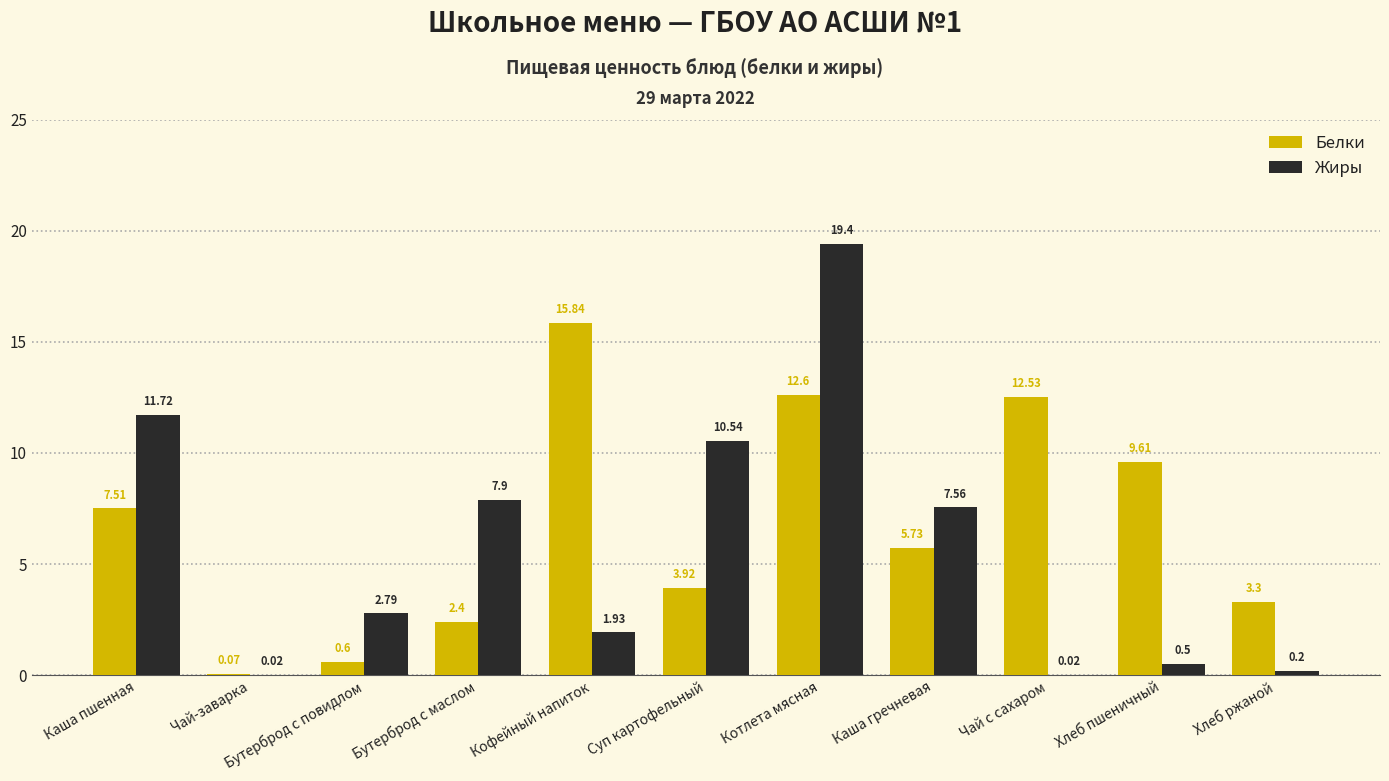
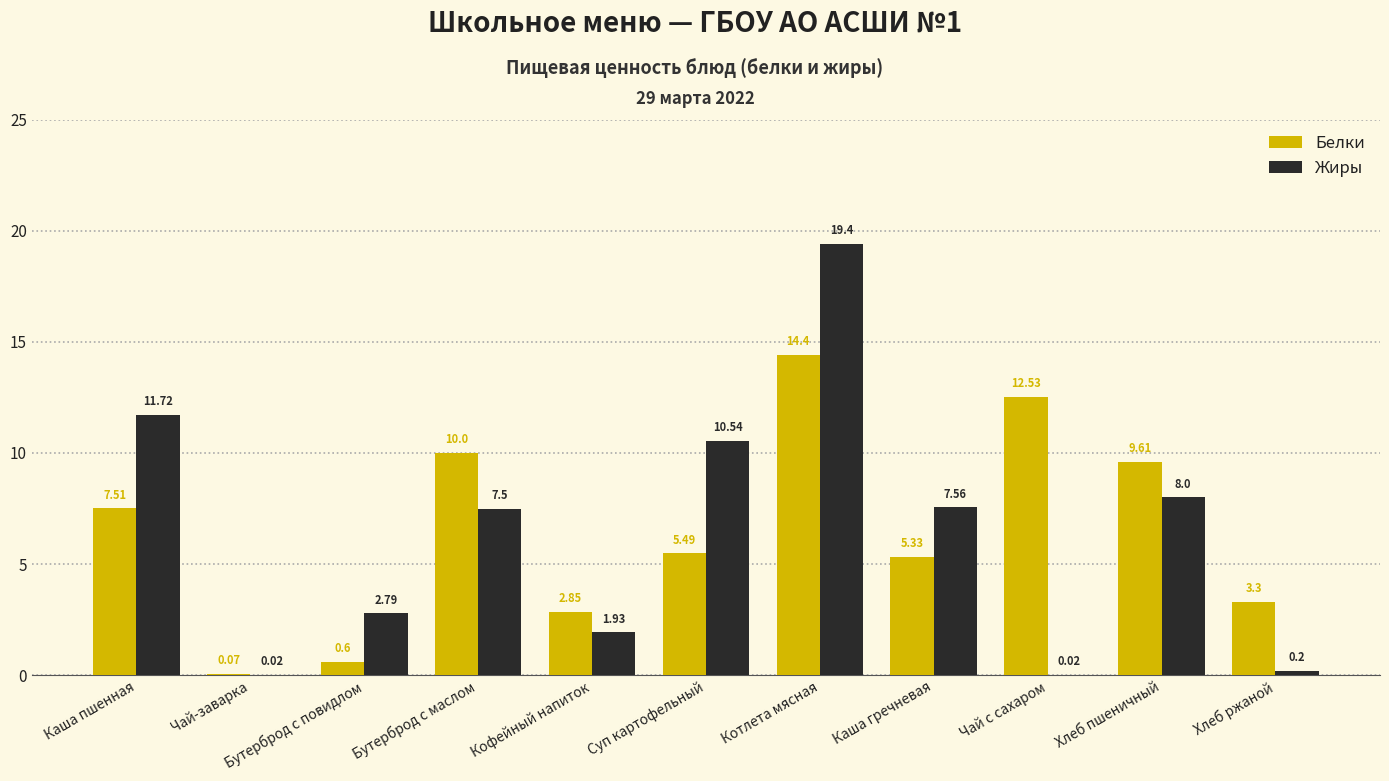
  {
    "Белки": {
      "Каша пшенная": 7.51,
      "Чай-заварка": 0.07,
      "Бутерброд с повидлом": 0.6,
-     "Бутерброд с маслом": 2.4,
-     "Кофейный напиток": 15.84,
-     "Суп картофельный": 3.92,
-     "Котлета мясная": 12.6,
-     "Каша гречневая": 5.73,
+     "Бутерброд с маслом": 10.0,
+     "Кофейный напиток": 2.85,
+     "Суп картофельный": 5.49,
+     "Котлета мясная": 14.4,
+     "Каша гречневая": 5.33,
      "Чай с сахаром": 12.53,
      "Хлеб пшеничный": 9.61,
      "Хлеб ржаной": 3.3
    },
    "Жиры": {
      "Каша пшенная": 11.72,
      "Чай-заварка": 0.02,
      "Бутерброд с повидлом": 2.79,
-     "Бутерброд с маслом": 7.9,
+     "Бутерброд с маслом": 7.5,
      "Кофейный напиток": 1.93,
      "Суп картофельный": 10.54,
      "Котлета мясная": 19.4,
      "Каша гречневая": 7.56,
      "Чай с сахаром": 0.02,
-     "Хлеб пшеничный": 0.5,
+     "Хлеб пшеничный": 8.0,
      "Хлеб ржаной": 0.2
    }
  }
